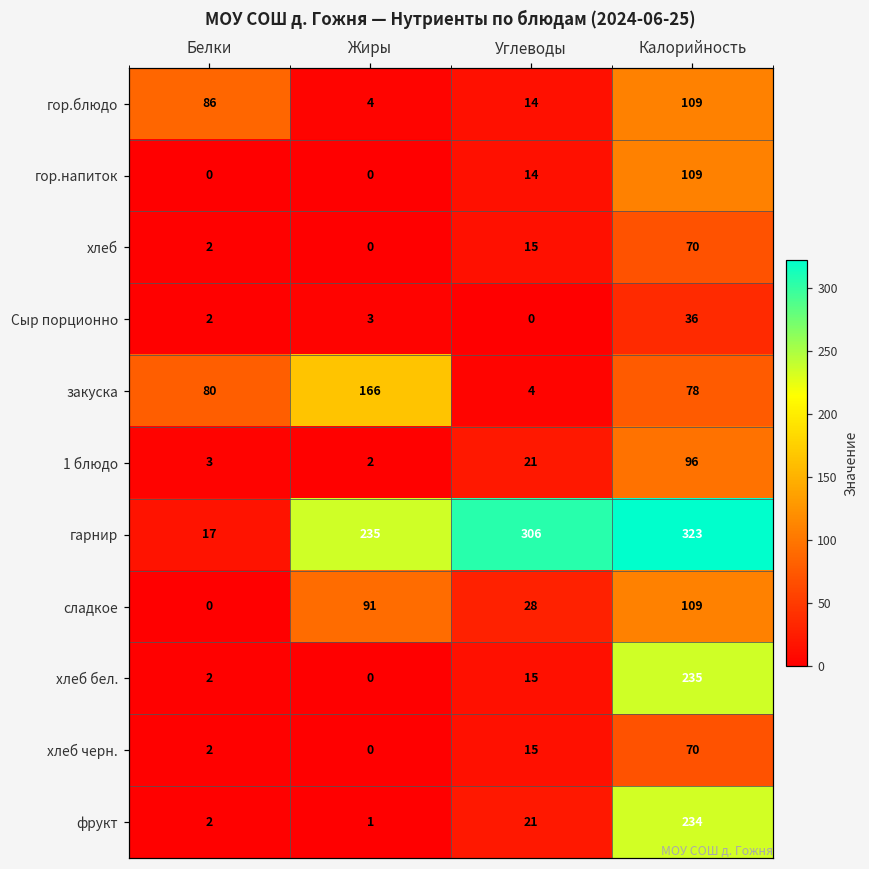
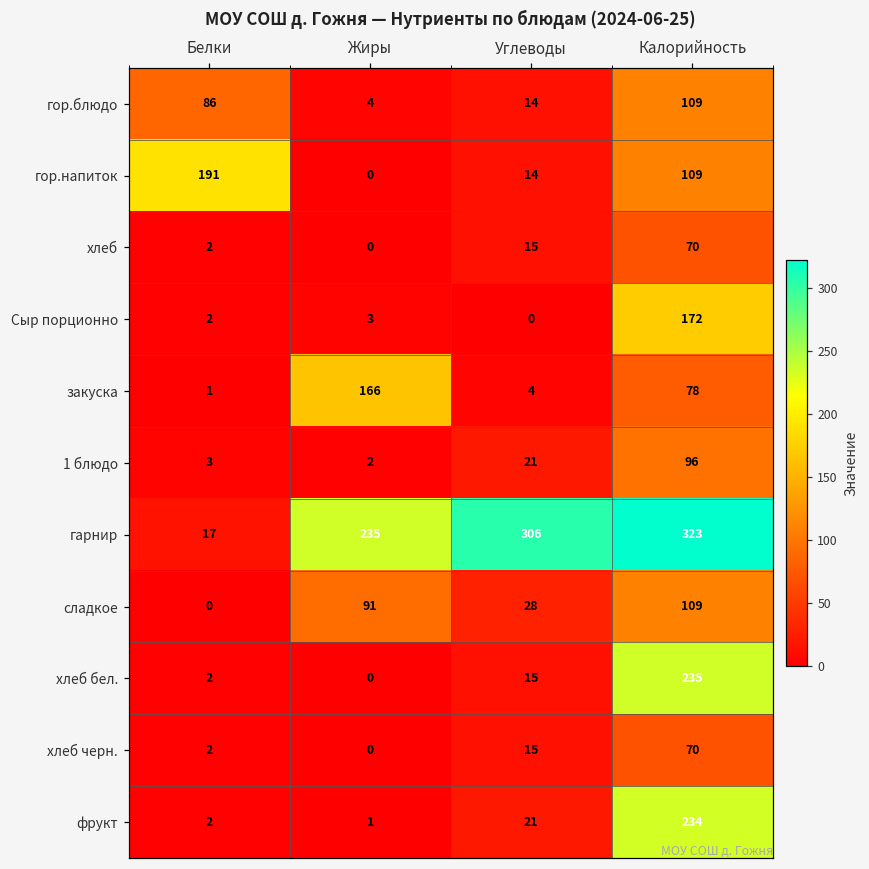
  {
    "гор.блюдо": {
      "Белки": 86,
      "Жиры": 4,
      "Углеводы": 14,
      "Калорийность": 109
    },
    "гор.напиток": {
-     "Белки": 0,
+     "Белки": 191,
      "Жиры": 0,
      "Углеводы": 14,
      "Калорийность": 109
    },
    "хлеб": {
      "Белки": 2,
      "Жиры": 0,
      "Углеводы": 15,
      "Калорийность": 70
    },
    "Сыр порционно": {
      "Белки": 2,
      "Жиры": 3,
      "Углеводы": 0,
-     "Калорийность": 36
+     "Калорийность": 172
    },
    "закуска": {
-     "Белки": 80,
+     "Белки": 1,
      "Жиры": 166,
      "Углеводы": 4,
      "Калорийность": 78
    },
    "1 блюдо": {
      "Белки": 3,
      "Жиры": 2,
      "Углеводы": 21,
      "Калорийность": 96
    },
    "гарнир": {
      "Белки": 17,
      "Жиры": 235,
      "Углеводы": 306,
      "Калорийность": 323
    },
    "сладкое": {
      "Белки": 0,
      "Жиры": 91,
      "Углеводы": 28,
      "Калорийность": 109
    },
    "хлеб бел.": {
      "Белки": 2,
      "Жиры": 0,
      "Углеводы": 15,
      "Калорийность": 235
    },
    "хлеб черн.": {
      "Белки": 2,
      "Жиры": 0,
      "Углеводы": 15,
      "Калорийность": 70
    },
    "фрукт": {
      "Белки": 2,
      "Жиры": 1,
      "Углеводы": 21
    }
  }
